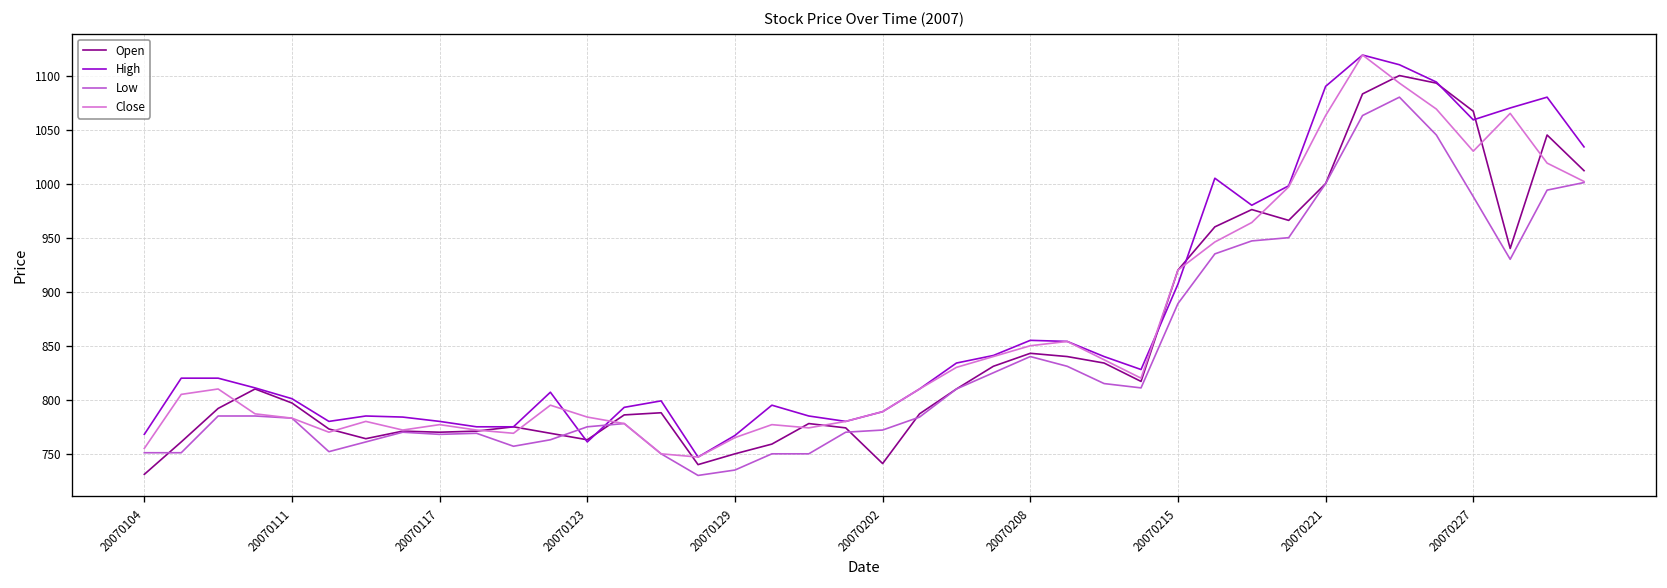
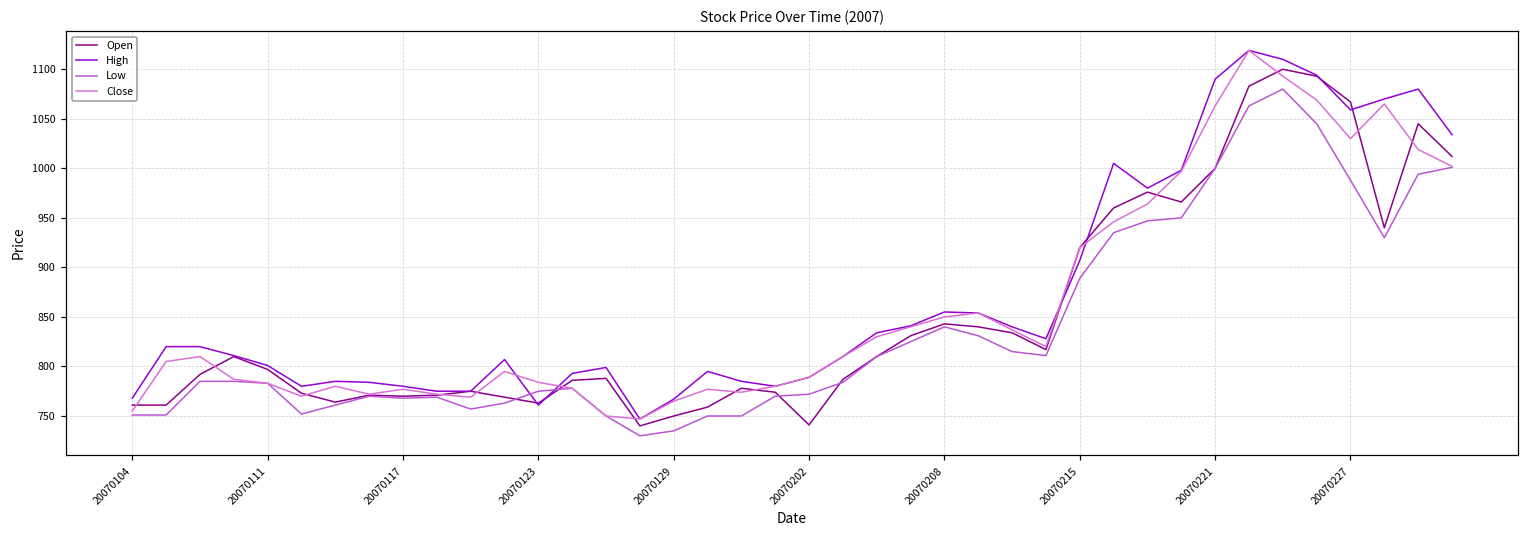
  {
    "Open": {
-     "20070104": 730,
+     "20070104": 760,
      "20070111": 800,
      "20070129": 750,
      "20070202": 740,
      "20070208": 840,
      "20070227": 1070
    },
    "High": {
      "20070104": 770,
      "20070111": 800,
      "20070117": 780,
      "20070208": 860,
      "20070215": 910,
      "20070221": 1090,
      "20070227": 1060
    }
  }
